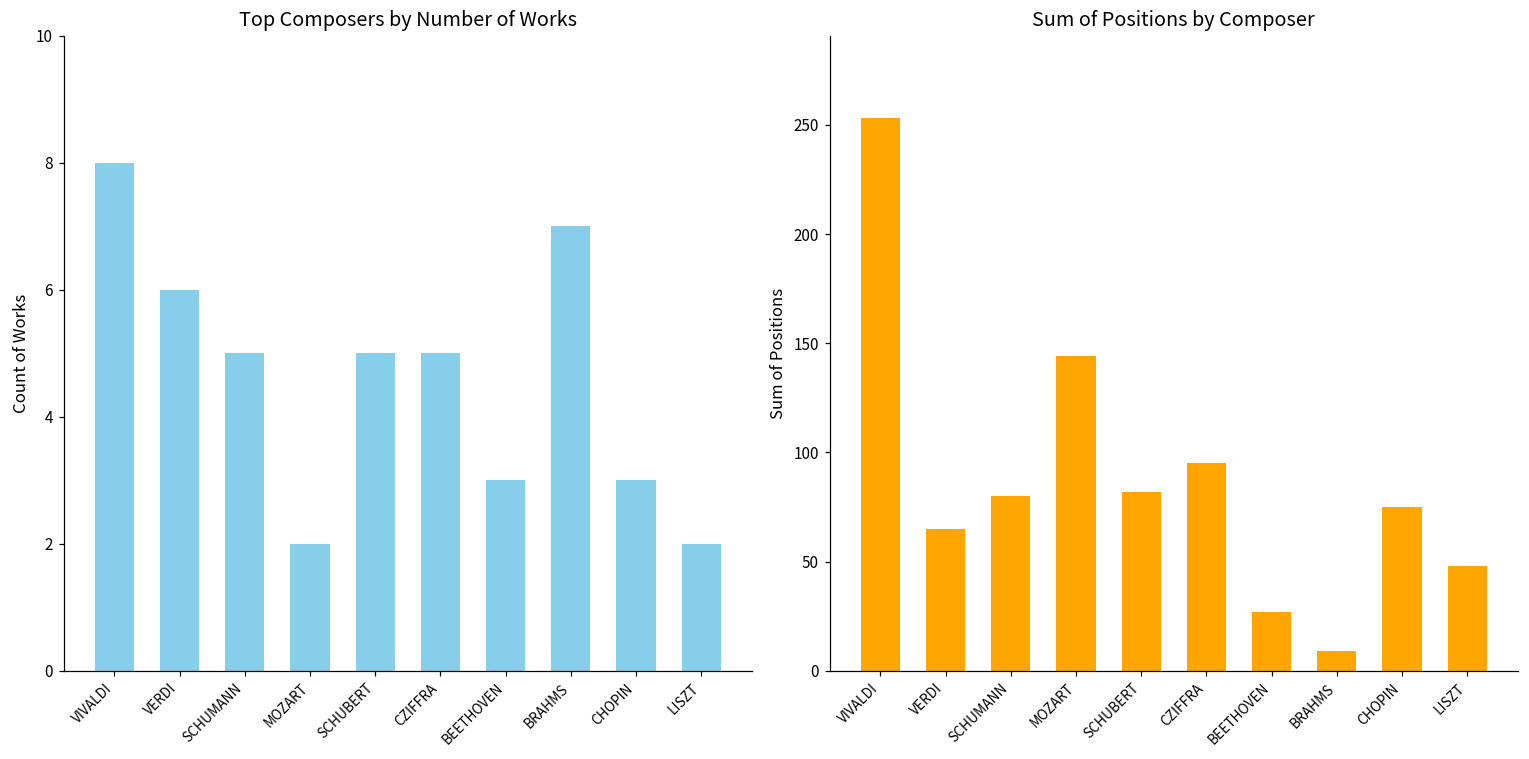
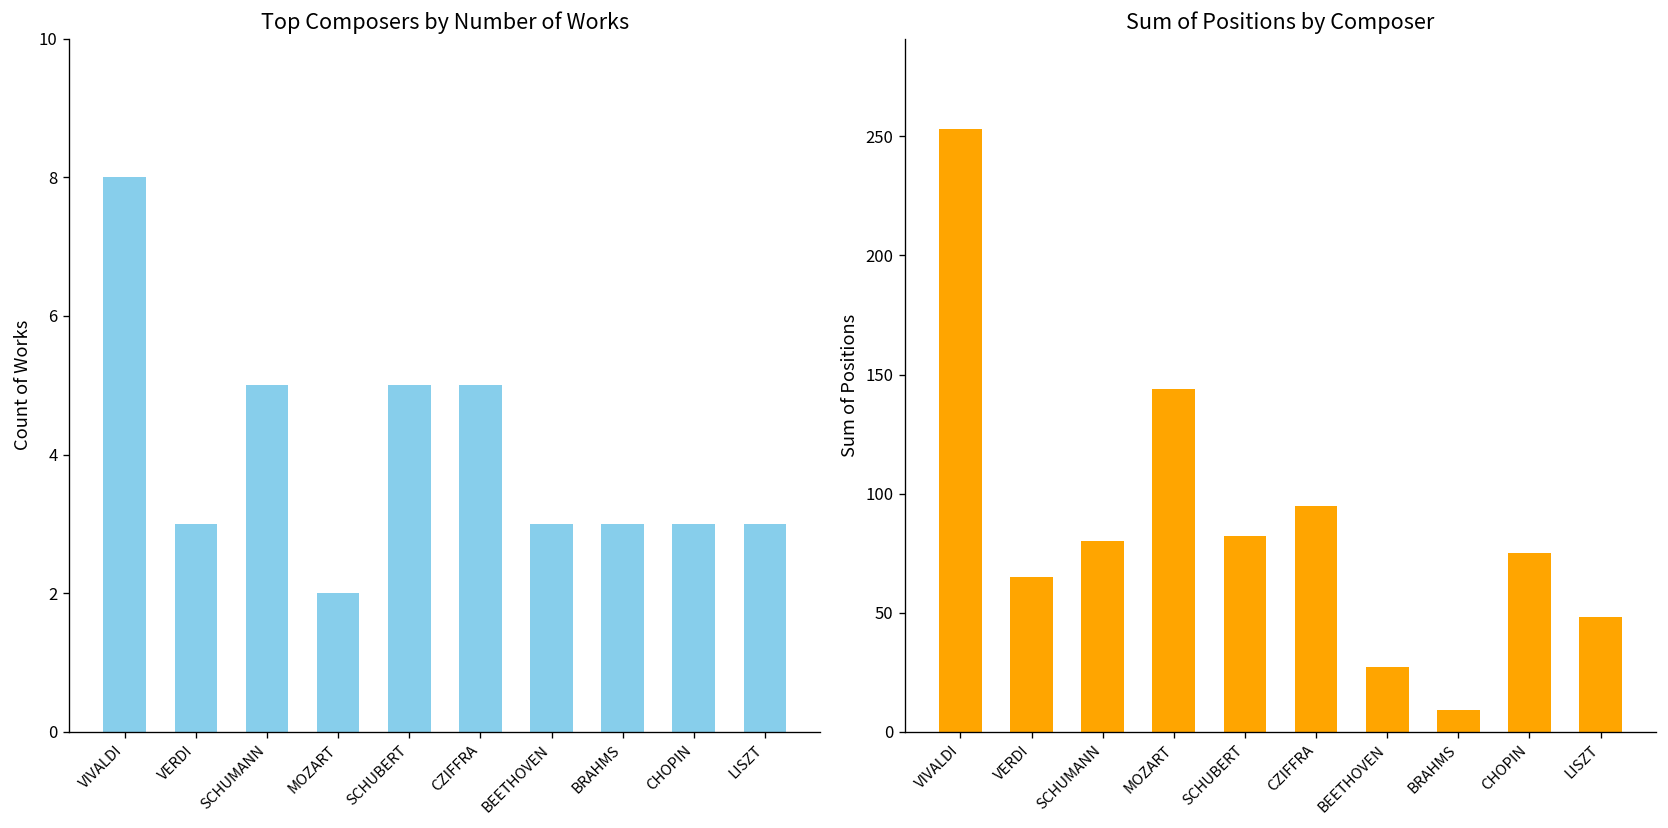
  {
    "Top Composers by Number of Works": {
      "VIVALDI": 8,
-     "VERDI": 6,
+     "VERDI": 3,
      "SCHUMANN": 5,
      "MOZART": 2,
      "SCHUBERT": 5,
      "CZIFFRA": 5,
      "BEETHOVEN": 3,
-     "BRAHMS": 7,
+     "BRAHMS": 3,
      "CHOPIN": 3,
-     "LISZT": 2
+     "LISZT": 3
    },
    "Sum of Positions by Composer": {
      "VIVALDI": 253,
      "VERDI": 65,
      "SCHUMANN": 80,
      "MOZART": 144,
      "SCHUBERT": 82,
      "CZIFFRA": 95,
      "BEETHOVEN": 27,
      "BRAHMS": 9,
      "CHOPIN": 75,
      "LISZT": 48
    }
  }
